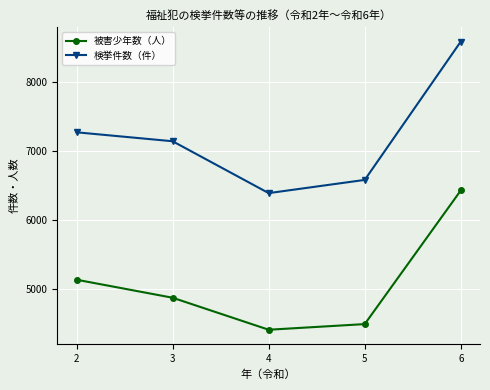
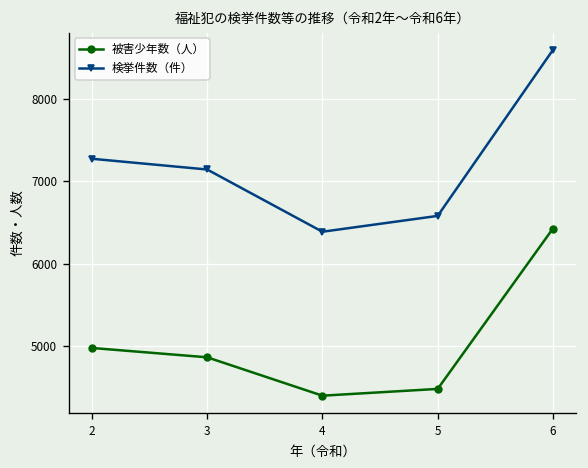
  {
    "被害少年数（人）": {
-     "2": 5100,
+     "2": 5000,
      "3": 4900,
      "4": 4400,
      "5": 4500,
      "6": 6400
    },
    "検挙件数（件）": {
      "2": 7300,
      "3": 7100,
      "4": 6400,
      "5": 6600,
      "6": 8600
    }
  }
